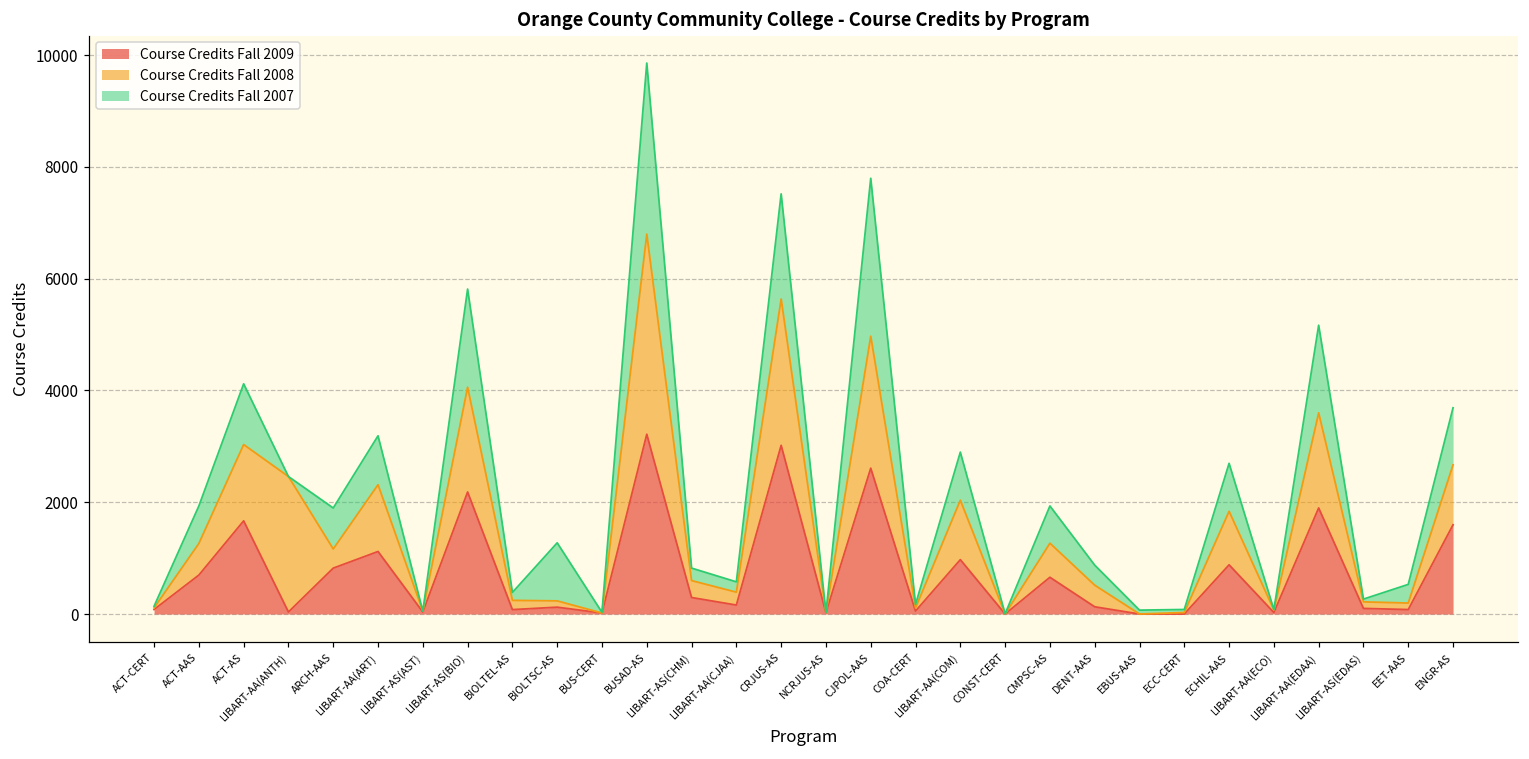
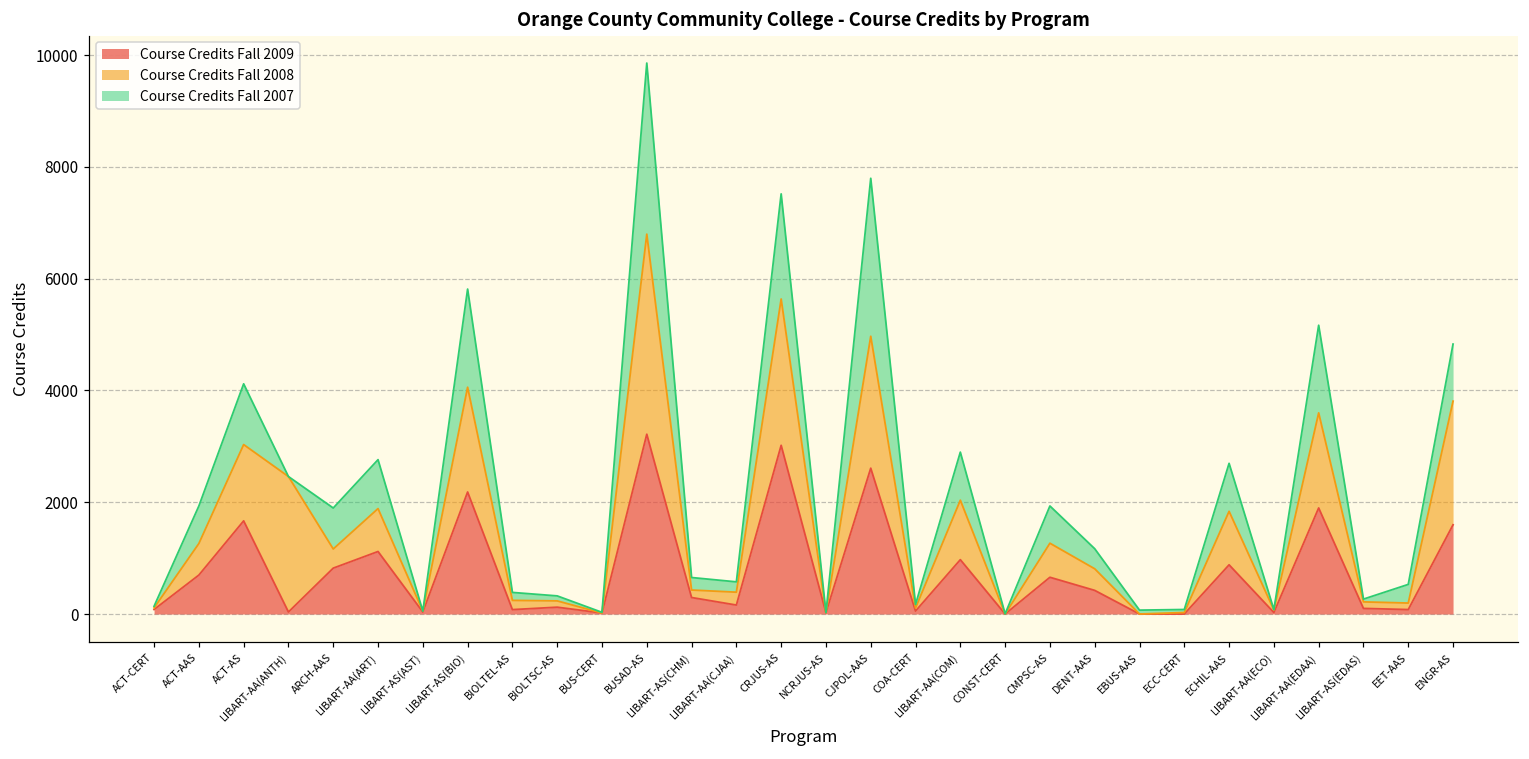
  {
    "Course Credits Fall 2009": {
      "ACT-AAS": 700,
      "ACT-AS": 1700,
      "LIBART-AA(ANTH)": 0,
      "ARCH-AAS": 800,
      "LIBART-AA(ART)": 1100,
      "LIBART-AS(BIO)": 2200,
      "BIOLTEL-AS": 100,
      "BIOLTSC-AS": 100,
      "BUSAD-AS": 3200,
      "LIBART-AS(CHM)": 300,
      "LIBART-AA(CJAA)": 200,
      "CRJUS-AS": 3000,
      "CJPOL-AAS": 2600,
      "COA-CERT": 100,
      "LIBART-AA(COM)": 1000,
      "CMPSC-AS": 700,
-     "DENT-AAS": 100,
+     "DENT-AAS": 400,
      "ECHIL-AAS": 900,
      "LIBART-AA(EDAA)": 1900,
      "LIBART-AS(EDAS)": 100,
      "EET-AAS": 100,
      "ENGR-AS": 1600
    },
    "Course Credits Fall 2008": {
      "ACT-AAS": 600,
      "ACT-AS": 1400,
      "ARCH-AAS": 300,
-     "LIBART-AA(ART)": 1200,
+     "LIBART-AA(ART)": 800,
      "LIBART-AS(BIO)": 1900,
      "BIOLTEL-AS": 200,
      "BIOLTSC-AS": 100,
      "BUSAD-AS": 3600,
-     "LIBART-AS(CHM)": 300,
+     "LIBART-AS(CHM)": 100,
      "LIBART-AA(CJAA)": 200,
      "CRJUS-AS": 2600,
      "CJPOL-AAS": 2400,
      "COA-CERT": 100,
      "LIBART-AA(COM)": 1100,
      "CMPSC-AS": 600,
      "DENT-AAS": 400,
      "ECHIL-AAS": 1000,
      "LIBART-AA(EDAA)": 1700,
      "EET-AAS": 100,
-     "ENGR-AS": 1100
+     "ENGR-AS": 2200
    },
    "Course Credits Fall 2007": {
      "ACT-AAS": 700,
      "ACT-AS": 1100,
      "ARCH-AAS": 700,
      "LIBART-AA(ART)": 900,
      "LIBART-AS(BIO)": 1800,
      "BIOLTEL-AS": 100,
-     "BIOLTSC-AS": 1000,
+     "BIOLTSC-AS": 100,
      "BUSAD-AS": 3100,
      "LIBART-AS(CHM)": 200,
      "LIBART-AA(CJAA)": 200,
      "CRJUS-AS": 1900,
      "CJPOL-AAS": 2800,
      "COA-CERT": 100,
      "LIBART-AA(COM)": 900,
      "CMPSC-AS": 700,
      "DENT-AAS": 400,
      "EBUS-AAS": 100,
      "ECC-CERT": 100,
      "ECHIL-AAS": 900,
      "LIBART-AA(EDAA)": 1600,
      "EET-AAS": 300,
      "ENGR-AS": 1000
    }
  }
